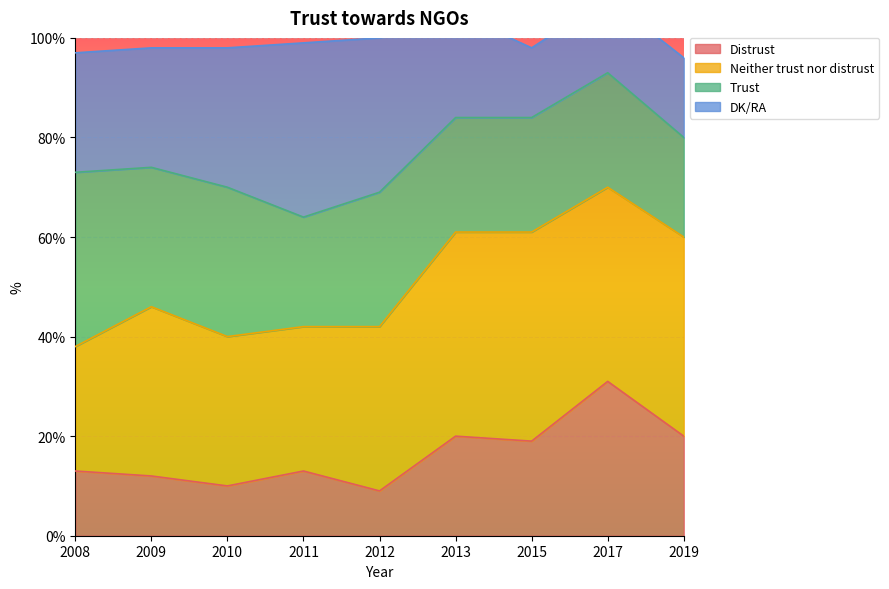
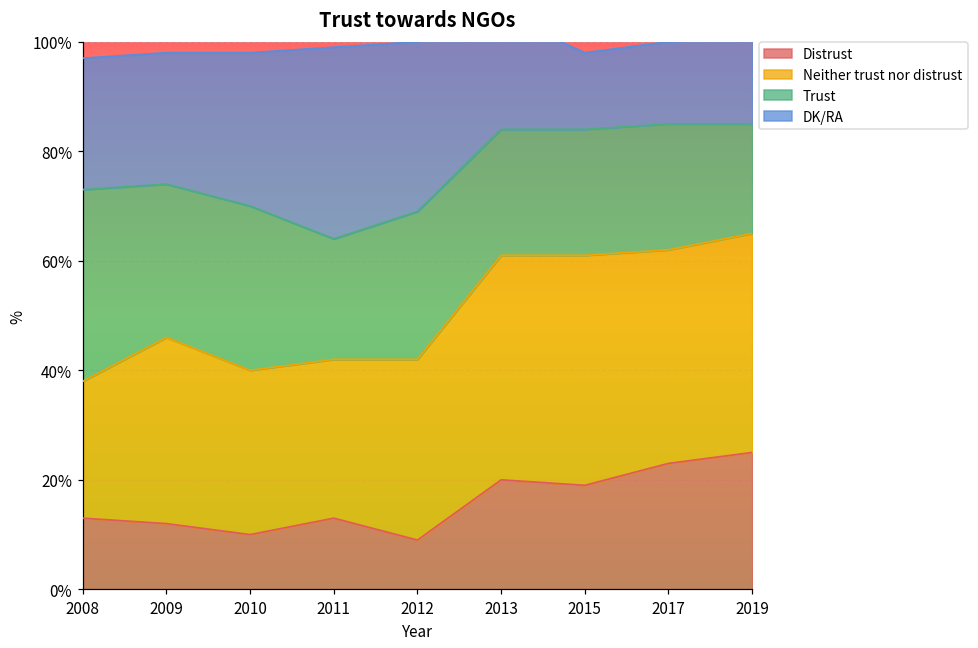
  {
    "Distrust": {
      "2008": "13%",
      "2009": "12%",
      "2010": "10%",
      "2011": "13%",
      "2012": "9%",
      "2013": "20%",
      "2015": "19%",
-     "2017": "31%",
-     "2019": "20%"
+     "2017": "23%",
+     "2019": "25%"
    },
    "Neither trust nor distrust": {
      "2008": "25%",
      "2009": "34%",
      "2010": "30%",
      "2011": "29%",
      "2012": "33%",
      "2013": "41%",
      "2015": "42%",
      "2017": "39%",
      "2019": "40%"
    },
    "Trust": {
      "2008": "35%",
      "2009": "28%",
      "2010": "30%",
      "2011": "22%",
      "2012": "27%",
      "2013": "23%",
      "2015": "23%",
      "2017": "23%",
      "2019": "20%"
    },
    "DK/RA": {
      "2008": "24%",
      "2009": "24%",
      "2010": "28%",
      "2011": "35%",
      "2012": "31%",
      "2015": "14%"
    }
  }
